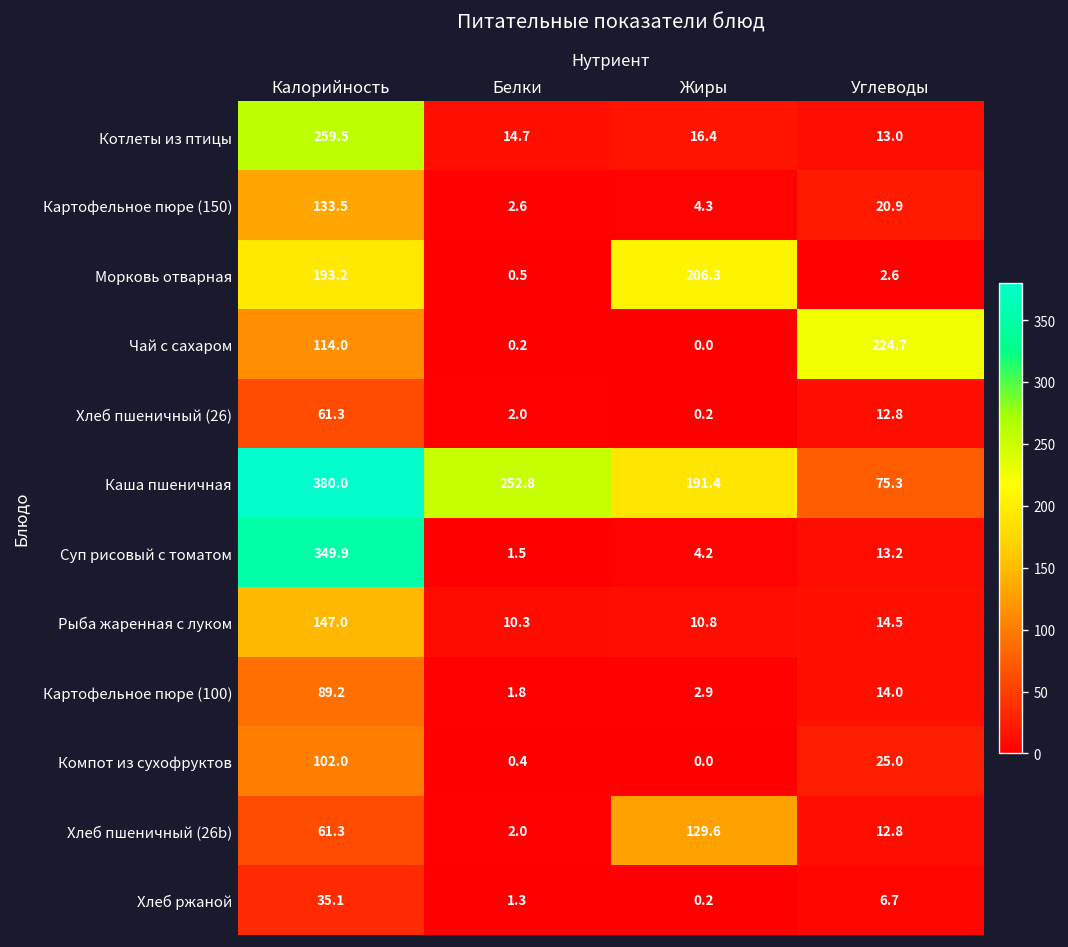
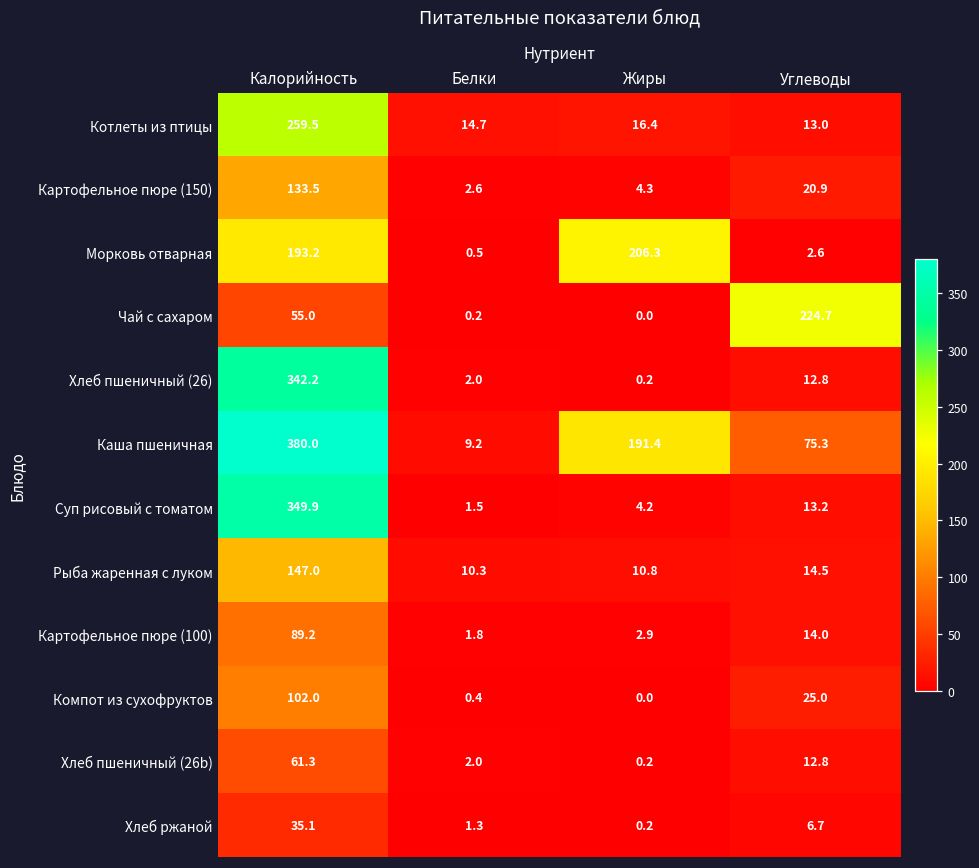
  {
    "Котлеты из птицы": {
      "Калорийность": 259.5,
      "Белки": 14.7,
      "Жиры": 16.4,
      "Углеводы": 13.0
    },
    "Картофельное пюре (150)": {
      "Калорийность": 133.5,
      "Белки": 2.6,
      "Жиры": 4.3,
      "Углеводы": 20.9
    },
    "Морковь отварная": {
      "Калорийность": 193.2,
      "Белки": 0.5,
      "Жиры": 206.3,
      "Углеводы": 2.6
    },
    "Чай с сахаром": {
-     "Калорийность": 114.0,
+     "Калорийность": 55.0,
      "Белки": 0.2,
      "Жиры": 0.0,
      "Углеводы": 224.7
    },
    "Хлеб пшеничный (26)": {
-     "Калорийность": 61.3,
+     "Калорийность": 342.2,
      "Белки": 2.0,
      "Жиры": 0.2,
      "Углеводы": 12.8
    },
    "Каша пшеничная": {
      "Калорийность": 380.0,
-     "Белки": 252.8,
+     "Белки": 9.2,
      "Жиры": 191.4,
      "Углеводы": 75.3
    },
    "Суп рисовый с томатом": {
      "Калорийность": 349.9,
      "Белки": 1.5,
      "Жиры": 4.2,
      "Углеводы": 13.2
    },
    "Рыба жаренная с луком": {
      "Калорийность": 147.0,
      "Белки": 10.3,
      "Жиры": 10.8,
      "Углеводы": 14.5
    },
    "Картофельное пюре (100)": {
      "Калорийность": 89.2,
      "Белки": 1.8,
      "Жиры": 2.9,
      "Углеводы": 14.0
    },
    "Компот из сухофруктов": {
      "Калорийность": 102.0,
      "Белки": 0.4,
      "Жиры": 0.0,
      "Углеводы": 25.0
    },
    "Хлеб пшеничный (26b)": {
      "Калорийность": 61.3,
      "Белки": 2.0,
-     "Жиры": 129.6,
+     "Жиры": 0.2,
      "Углеводы": 12.8
    },
    "Хлеб ржаной": {
      "Калорийность": 35.1,
      "Белки": 1.3,
      "Жиры": 0.2,
      "Углеводы": 6.7
    }
  }
